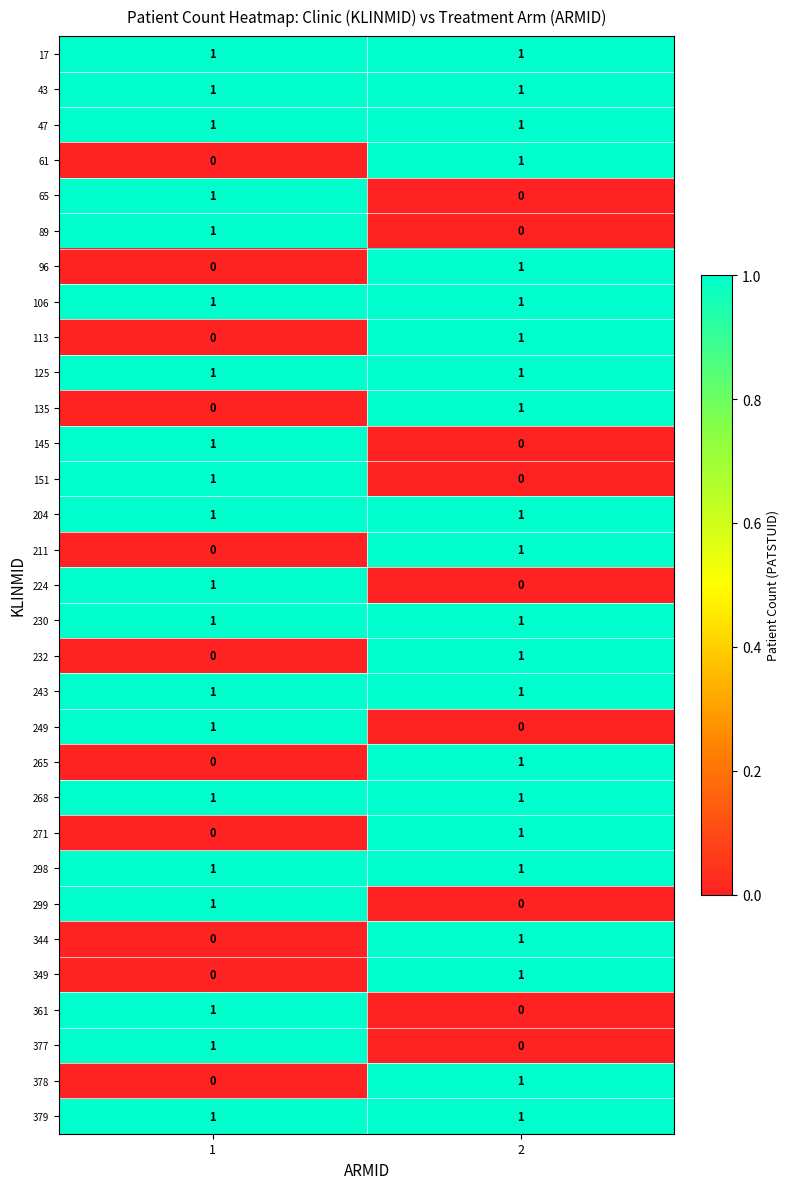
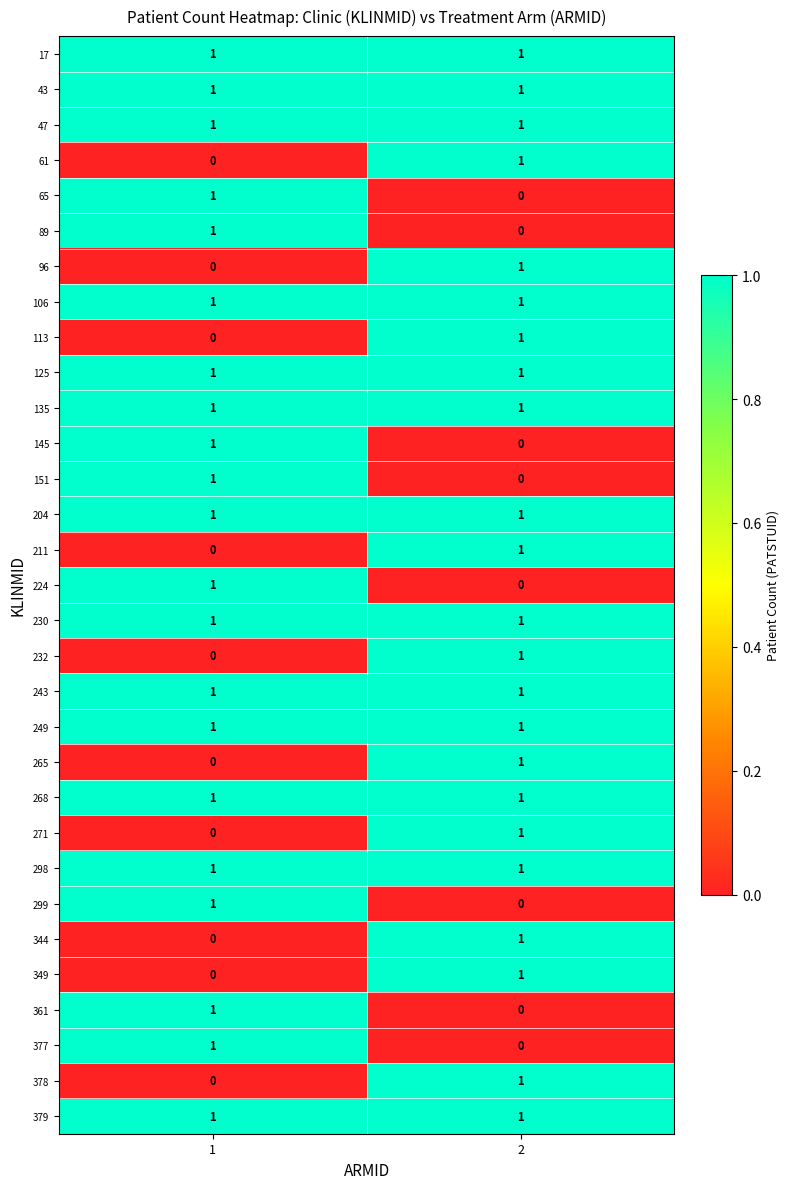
  {
    "17": {
      "1": 1,
      "2": 1
    },
    "43": {
      "1": 1,
      "2": 1
    },
    "47": {
      "1": 1,
      "2": 1
    },
    "61": {
      "1": 0,
      "2": 1
    },
    "65": {
      "1": 1,
      "2": 0
    },
    "89": {
      "1": 1,
      "2": 0
    },
    "96": {
      "1": 0,
      "2": 1
    },
    "106": {
      "1": 1,
      "2": 1
    },
    "113": {
      "1": 0,
      "2": 1
    },
    "125": {
      "1": 1,
      "2": 1
    },
    "135": {
-     "1": 0,
+     "1": 1,
      "2": 1
    },
    "145": {
      "1": 1,
      "2": 0
    },
    "151": {
      "1": 1,
      "2": 0
    },
    "204": {
      "1": 1,
      "2": 1
    },
    "211": {
      "1": 0,
      "2": 1
    },
    "224": {
      "1": 1,
      "2": 0
    },
    "230": {
      "1": 1,
      "2": 1
    },
    "232": {
      "1": 0,
      "2": 1
    },
    "243": {
      "1": 1,
      "2": 1
    },
    "249": {
      "1": 1,
-     "2": 0
+     "2": 1
    },
    "265": {
      "1": 0,
      "2": 1
    },
    "268": {
      "1": 1,
      "2": 1
    },
    "271": {
      "1": 0,
      "2": 1
    },
    "298": {
      "1": 1,
      "2": 1
    },
    "299": {
      "1": 1,
      "2": 0
    },
    "344": {
      "1": 0,
      "2": 1
    },
    "349": {
      "1": 0,
      "2": 1
    },
    "361": {
      "1": 1,
      "2": 0
    },
    "377": {
      "1": 1,
      "2": 0
    },
    "378": {
      "1": 0,
      "2": 1
    },
    "379": {
      "1": 1,
      "2": 1
    }
  }
